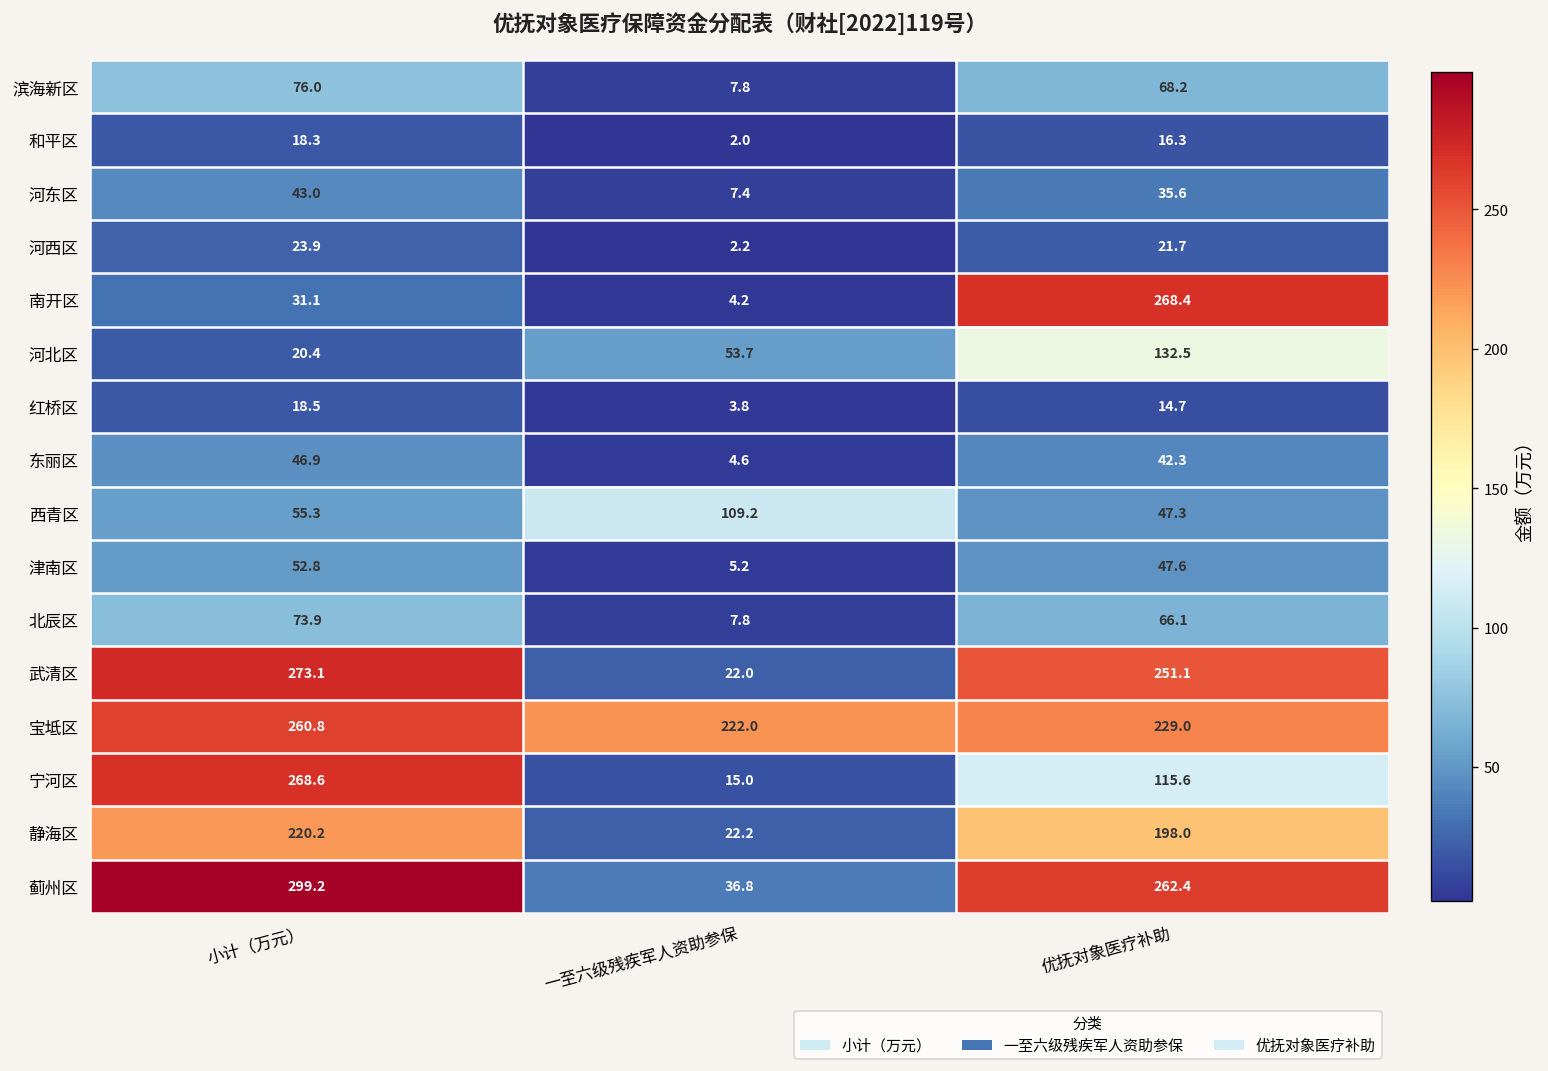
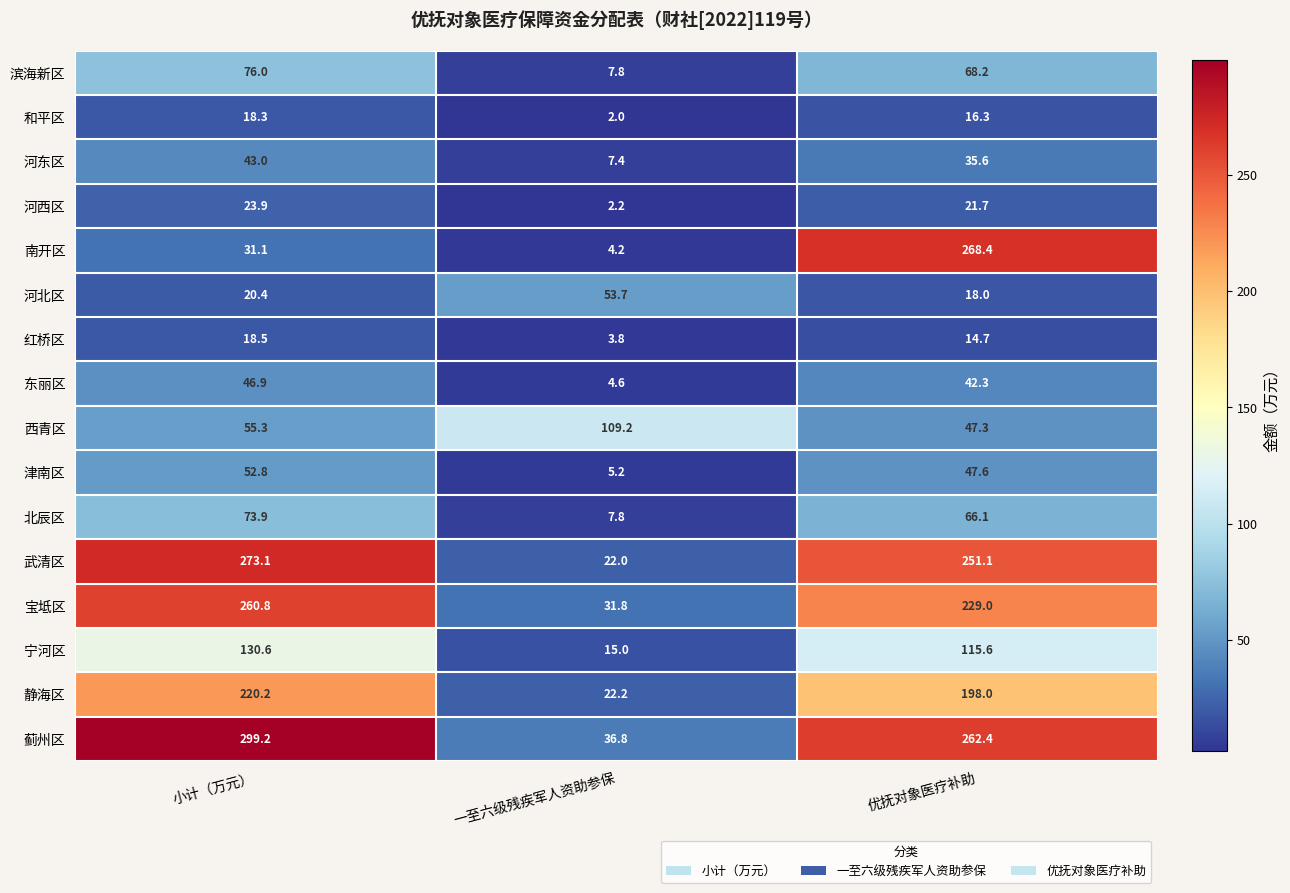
  {
    "河北区": {
-     "优抚对象医疗补助": 132.5
+     "优抚对象医疗补助": 18.0
    },
    "宝坻区": {
-     "一至六级残疾军人资助参保": 222.0
+     "一至六级残疾军人资助参保": 31.8
    },
    "宁河区": {
-     "小计（万元）": 268.6
+     "小计（万元）": 130.6
    }
  }
